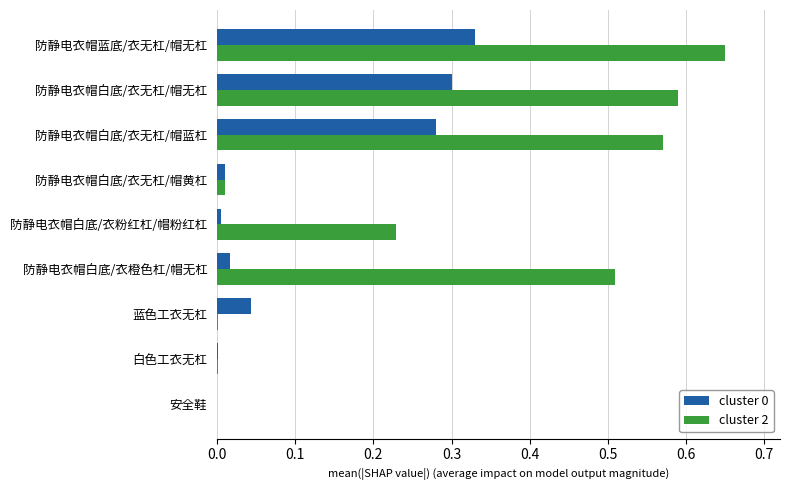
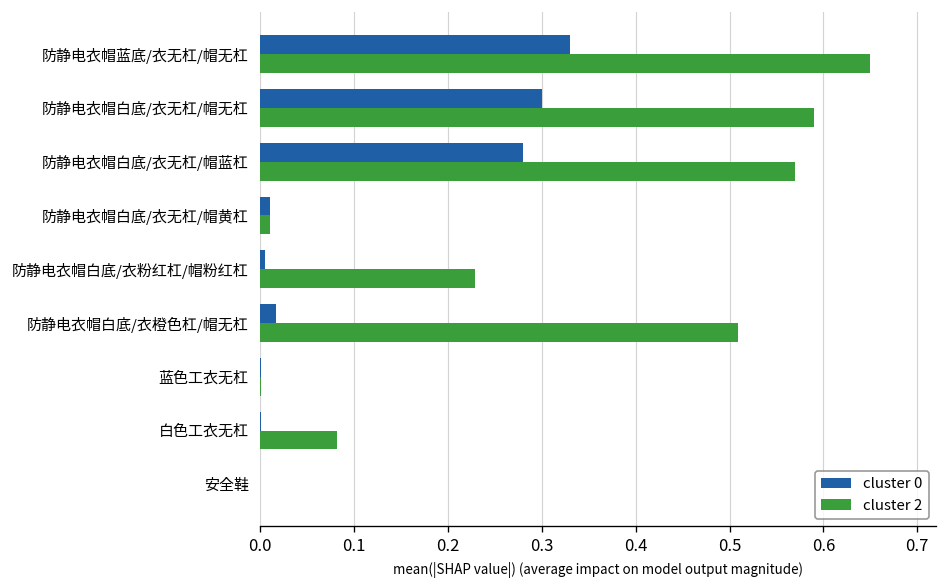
  {
    "cluster 0": {
      "防静电衣帽蓝底/衣无杠/帽无杠": 0.33,
      "防静电衣帽白底/衣无杠/帽无杠": 0.30,
      "防静电衣帽白底/衣无杠/帽蓝杠": 0.28,
      "防静电衣帽白底/衣无杠/帽黄杠": 0.01,
      "防静电衣帽白底/衣粉红杠/帽粉红杠": 0.01,
      "防静电衣帽白底/衣橙色杠/帽无杠": 0.02,
-     "蓝色工衣无杠": 0.04,
+     "蓝色工衣无杠": 0.00,
      "安全鞋": 0.00
    },
    "cluster 2": {
      "防静电衣帽蓝底/衣无杠/帽无杠": 0.65,
      "防静电衣帽白底/衣无杠/帽无杠": 0.59,
      "防静电衣帽白底/衣无杠/帽蓝杠": 0.57,
      "防静电衣帽白底/衣无杠/帽黄杠": 0.01,
      "防静电衣帽白底/衣粉红杠/帽粉红杠": 0.23,
      "防静电衣帽白底/衣橙色杠/帽无杠": 0.51,
-     "白色工衣无杠": 0.00,
+     "白色工衣无杠": 0.08,
      "安全鞋": 0.00
    }
  }
